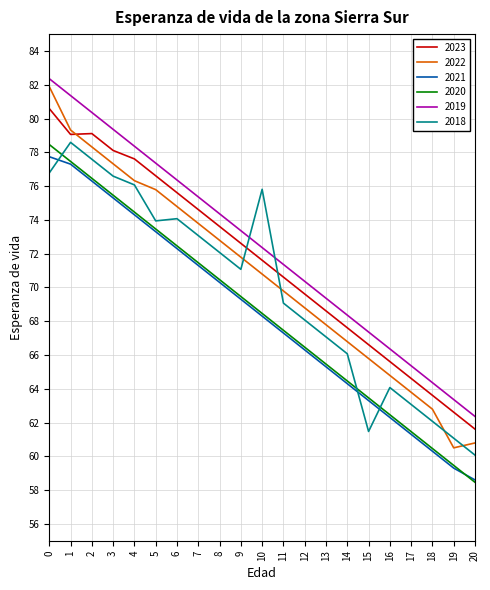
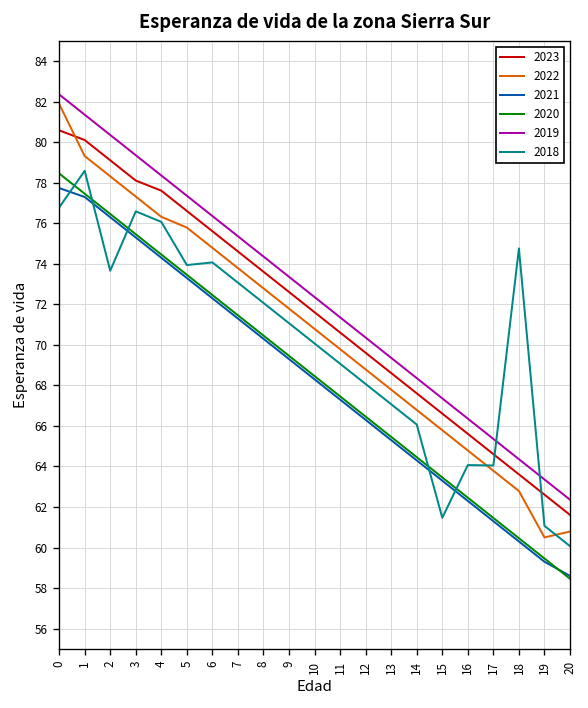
  {
    "2023": {
      "0": 80.6,
-     "1": 79.1,
+     "1": 80.1,
      "2": 79.1,
      "3": 78.1,
      "4": 77.6,
      "5": 76.6,
      "6": 75.6,
      "7": 74.6,
      "8": 73.6,
      "9": 72.6,
      "10": 71.6,
      "11": 70.6,
      "12": 69.6,
      "13": 68.6,
      "14": 67.6,
      "15": 66.6,
      "16": 65.6,
      "17": 64.6,
      "18": 63.6,
      "19": 62.6,
      "20": 61.6
    },
    "2022": {
      "0": 81.9,
      "1": 79.3,
      "2": 78.3,
      "3": 77.3,
      "4": 76.3,
      "5": 75.8,
      "6": 74.8,
      "7": 73.8,
      "8": 72.8,
      "9": 71.8,
      "10": 70.8,
      "11": 69.8,
      "12": 68.8,
      "13": 67.8,
      "14": 66.8,
      "15": 65.8,
      "16": 64.8,
      "17": 63.8,
      "18": 62.8,
      "19": 60.5,
      "20": 60.8
    },
    "2021": {
      "0": 77.7,
      "1": 77.3,
      "2": 76.3,
      "3": 75.3,
      "4": 74.3,
      "5": 73.3,
      "6": 72.3,
      "7": 71.3,
      "8": 70.3,
      "9": 69.3,
      "10": 68.3,
      "11": 67.3,
      "12": 66.3,
      "13": 65.3,
      "14": 64.3,
      "15": 63.3,
      "16": 62.3,
      "17": 61.3,
      "18": 60.3,
      "19": 59.3
    },
    "2020": {
      "0": 78.5,
      "1": 77.5,
      "2": 76.5,
      "3": 75.5,
      "4": 74.5,
      "5": 73.5,
      "6": 72.5,
      "7": 71.5,
      "8": 70.5,
      "9": 69.5,
      "10": 68.5,
      "11": 67.5,
      "12": 66.5,
      "13": 65.5,
      "14": 64.5,
      "15": 63.5,
      "16": 62.5,
      "17": 61.5,
      "18": 60.5,
      "19": 59.5
    },
    "2019": {
      "0": 82.4,
      "1": 81.4,
      "2": 80.4,
      "3": 79.4,
      "4": 78.4,
      "5": 77.4,
      "6": 76.4,
      "7": 75.4,
      "8": 74.4,
      "9": 73.4,
      "10": 72.4,
      "11": 71.4,
      "12": 70.4,
      "13": 69.4,
      "14": 68.4,
      "15": 67.4,
      "16": 66.4,
      "17": 65.4,
      "18": 64.4,
      "19": 63.4,
      "20": 62.4
    },
    "2018": {
      "0": 76.8,
      "1": 78.6,
-     "2": 77.6,
+     "2": 73.7,
      "3": 76.6,
      "4": 76.1,
      "5": 73.9,
      "6": 74.1,
      "7": 73.1,
      "8": 72.1,
      "9": 71.1,
-     "10": 75.8,
+     "10": 70.1,
      "11": 69.1,
      "12": 68.1,
      "13": 67.1,
      "14": 66.1,
      "15": 61.5,
      "16": 64.1,
-     "17": 63.1,
-     "18": 62.1,
+     "17": 64.1,
+     "18": 74.8,
      "19": 61.1,
      "20": 60.1
    }
  }
